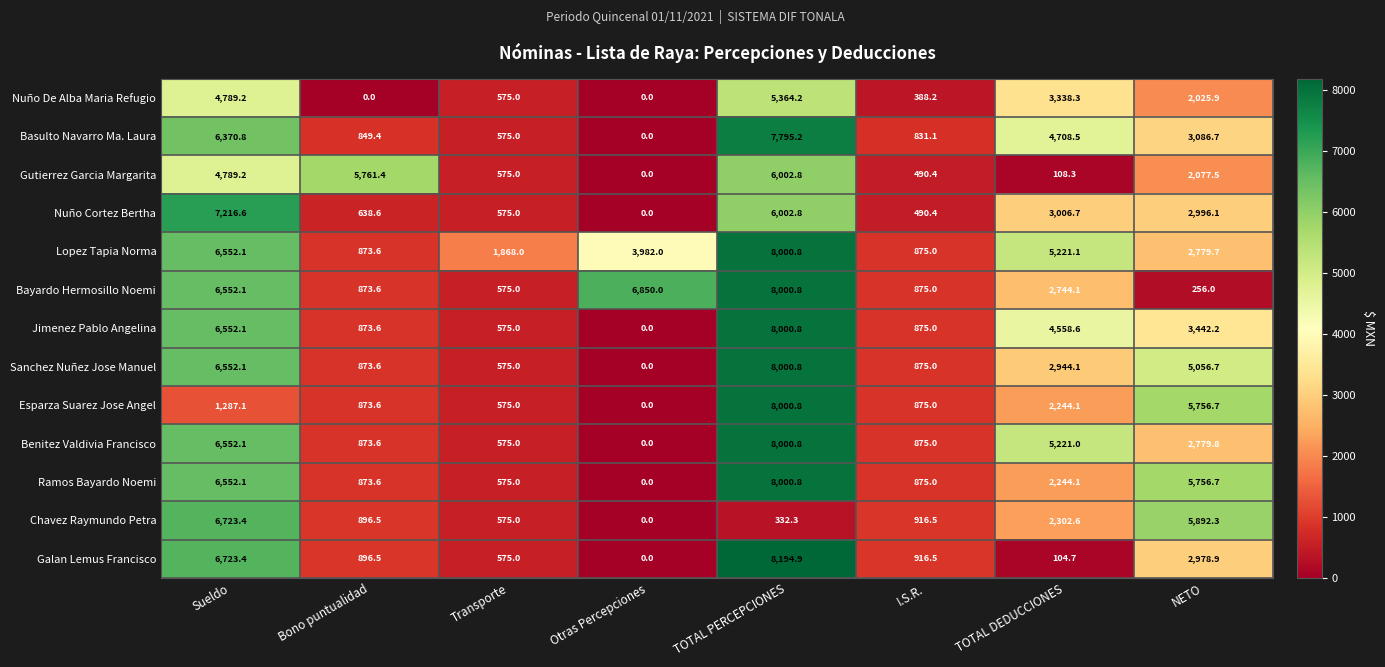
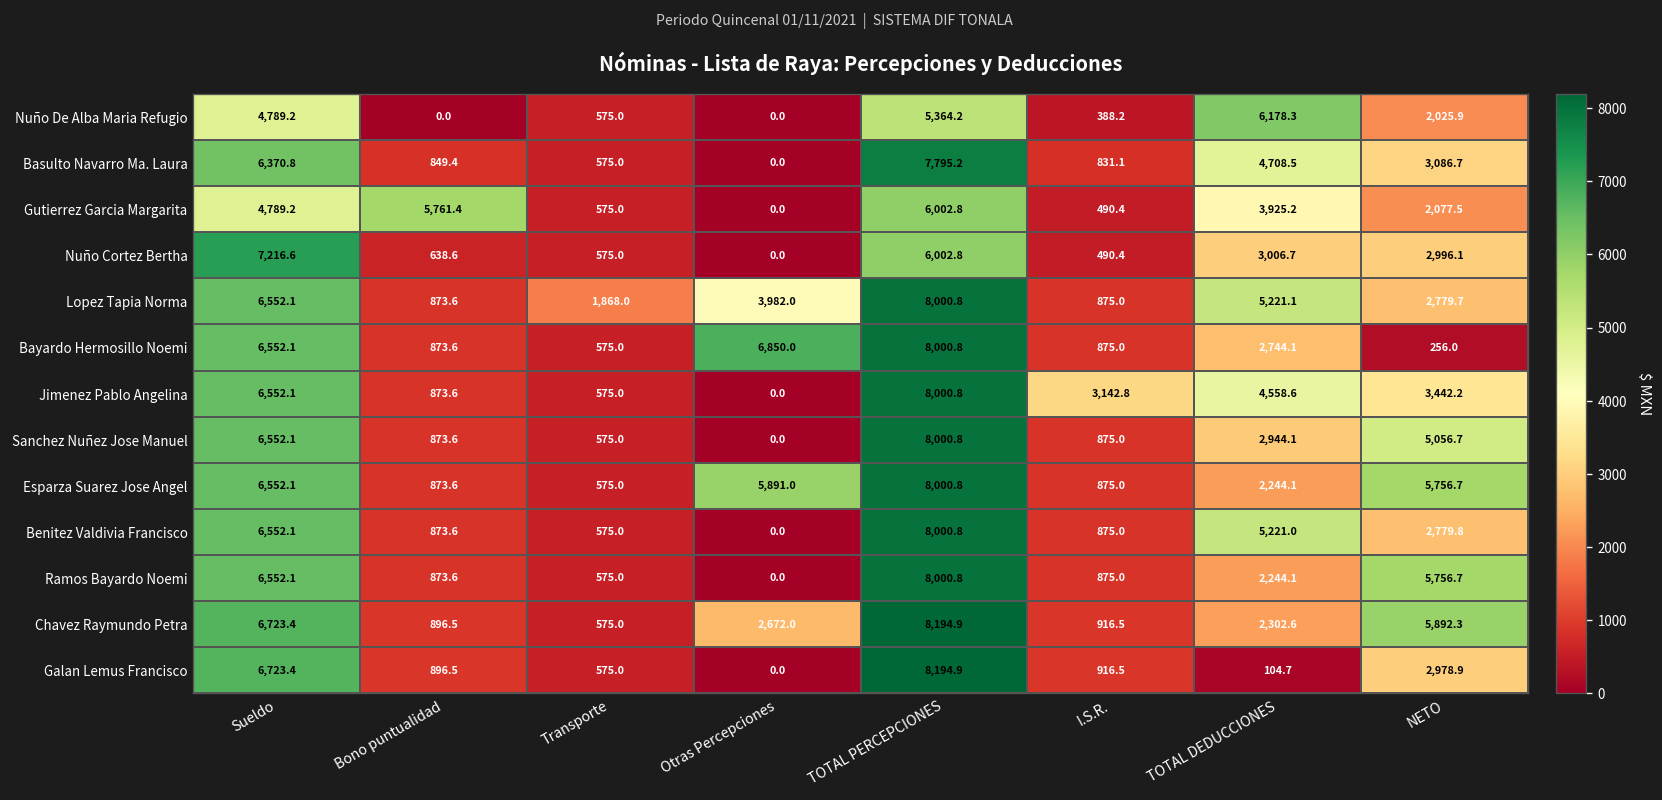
  {
    "Nuño De Alba Maria Refugio": {
      "Sueldo": "4,789.2",
      "Bono puntualidad": "0.0",
      "Transporte": "575.0",
      "Otras Percepciones": "0.0",
      "TOTAL PERCEPCIONES": "5,364.2",
      "I.S.R.": "388.2",
-     "TOTAL DEDUCCIONES": "3,338.3",
+     "TOTAL DEDUCCIONES": "6,178.3",
      "NETO": "2,025.9"
    },
    "Basulto Navarro Ma. Laura": {
      "Sueldo": "6,370.8",
      "Bono puntualidad": "849.4",
      "Transporte": "575.0",
      "Otras Percepciones": "0.0",
      "TOTAL PERCEPCIONES": "7,795.2",
      "I.S.R.": "831.1",
      "TOTAL DEDUCCIONES": "4,708.5",
      "NETO": "3,086.7"
    },
    "Gutierrez Garcia Margarita": {
      "Sueldo": "4,789.2",
      "Bono puntualidad": "5,761.4",
      "Transporte": "575.0",
      "Otras Percepciones": "0.0",
      "TOTAL PERCEPCIONES": "6,002.8",
      "I.S.R.": "490.4",
-     "TOTAL DEDUCCIONES": "108.3",
+     "TOTAL DEDUCCIONES": "3,925.2",
      "NETO": "2,077.5"
    },
    "Nuño Cortez Bertha": {
      "Sueldo": "7,216.6",
      "Bono puntualidad": "638.6",
      "Transporte": "575.0",
      "Otras Percepciones": "0.0",
      "TOTAL PERCEPCIONES": "6,002.8",
      "I.S.R.": "490.4",
      "TOTAL DEDUCCIONES": "3,006.7",
      "NETO": "2,996.1"
    },
    "Lopez Tapia Norma": {
      "Sueldo": "6,552.1",
      "Bono puntualidad": "873.6",
      "Transporte": "1,868.0",
      "Otras Percepciones": "3,982.0",
      "TOTAL PERCEPCIONES": "8,000.8",
      "I.S.R.": "875.0",
      "TOTAL DEDUCCIONES": "5,221.1",
      "NETO": "2,779.7"
    },
    "Bayardo Hermosillo Noemi": {
      "Sueldo": "6,552.1",
      "Bono puntualidad": "873.6",
      "Transporte": "575.0",
      "Otras Percepciones": "6,850.0",
      "TOTAL PERCEPCIONES": "8,000.8",
      "I.S.R.": "875.0",
      "TOTAL DEDUCCIONES": "2,744.1",
      "NETO": "256.0"
    },
    "Jimenez Pablo Angelina": {
      "Sueldo": "6,552.1",
      "Bono puntualidad": "873.6",
      "Transporte": "575.0",
      "Otras Percepciones": "0.0",
      "TOTAL PERCEPCIONES": "8,000.8",
-     "I.S.R.": "875.0",
+     "I.S.R.": "3,142.8",
      "TOTAL DEDUCCIONES": "4,558.6",
      "NETO": "3,442.2"
    },
    "Sanchez Nuñez Jose Manuel": {
      "Sueldo": "6,552.1",
      "Bono puntualidad": "873.6",
      "Transporte": "575.0",
      "Otras Percepciones": "0.0",
      "TOTAL PERCEPCIONES": "8,000.8",
      "I.S.R.": "875.0",
      "TOTAL DEDUCCIONES": "2,944.1",
      "NETO": "5,056.7"
    },
    "Esparza Suarez Jose Angel": {
-     "Sueldo": "1,287.1",
+     "Sueldo": "6,552.1",
      "Bono puntualidad": "873.6",
      "Transporte": "575.0",
-     "Otras Percepciones": "0.0",
+     "Otras Percepciones": "5,891.0",
      "TOTAL PERCEPCIONES": "8,000.8",
      "I.S.R.": "875.0",
      "TOTAL DEDUCCIONES": "2,244.1",
      "NETO": "5,756.7"
    },
    "Benitez Valdivia Francisco": {
      "Sueldo": "6,552.1",
      "Bono puntualidad": "873.6",
      "Transporte": "575.0",
      "Otras Percepciones": "0.0",
      "TOTAL PERCEPCIONES": "8,000.8",
      "I.S.R.": "875.0",
      "TOTAL DEDUCCIONES": "5,221.0",
      "NETO": "2,779.8"
    },
    "Ramos Bayardo Noemi": {
      "Sueldo": "6,552.1",
      "Bono puntualidad": "873.6",
      "Transporte": "575.0",
      "Otras Percepciones": "0.0",
      "TOTAL PERCEPCIONES": "8,000.8",
      "I.S.R.": "875.0",
      "TOTAL DEDUCCIONES": "2,244.1",
      "NETO": "5,756.7"
    },
    "Chavez Raymundo Petra": {
      "Sueldo": "6,723.4",
      "Bono puntualidad": "896.5",
      "Transporte": "575.0",
-     "Otras Percepciones": "0.0",
-     "TOTAL PERCEPCIONES": "332.3",
+     "Otras Percepciones": "2,672.0",
+     "TOTAL PERCEPCIONES": "8,194.9",
      "I.S.R.": "916.5",
      "TOTAL DEDUCCIONES": "2,302.6",
      "NETO": "5,892.3"
    },
    "Galan Lemus Francisco": {
      "Sueldo": "6,723.4",
      "Bono puntualidad": "896.5",
      "Transporte": "575.0",
      "Otras Percepciones": "0.0",
      "TOTAL PERCEPCIONES": "8,194.9",
      "I.S.R.": "916.5",
      "TOTAL DEDUCCIONES": "104.7",
      "NETO": "2,978.9"
    }
  }
